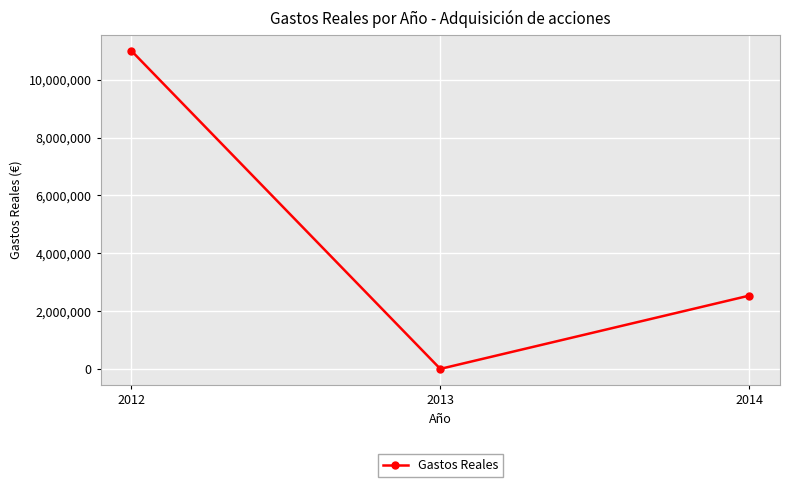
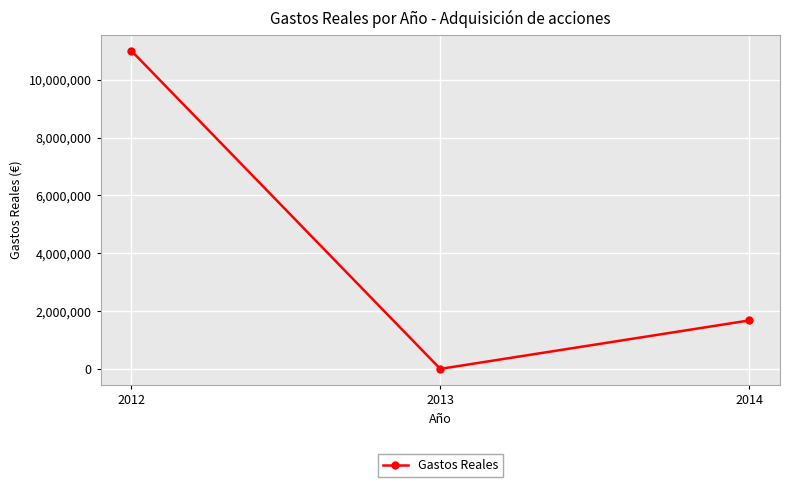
  {
    "2012": "11,000,000",
    "2013": "0",
-   "2014": "2,500,000"
+   "2014": "1,700,000"
  }
